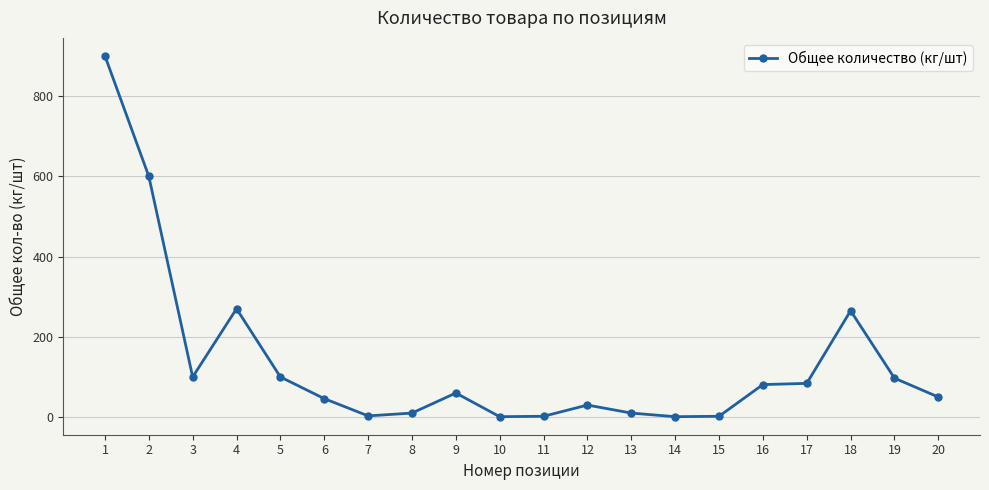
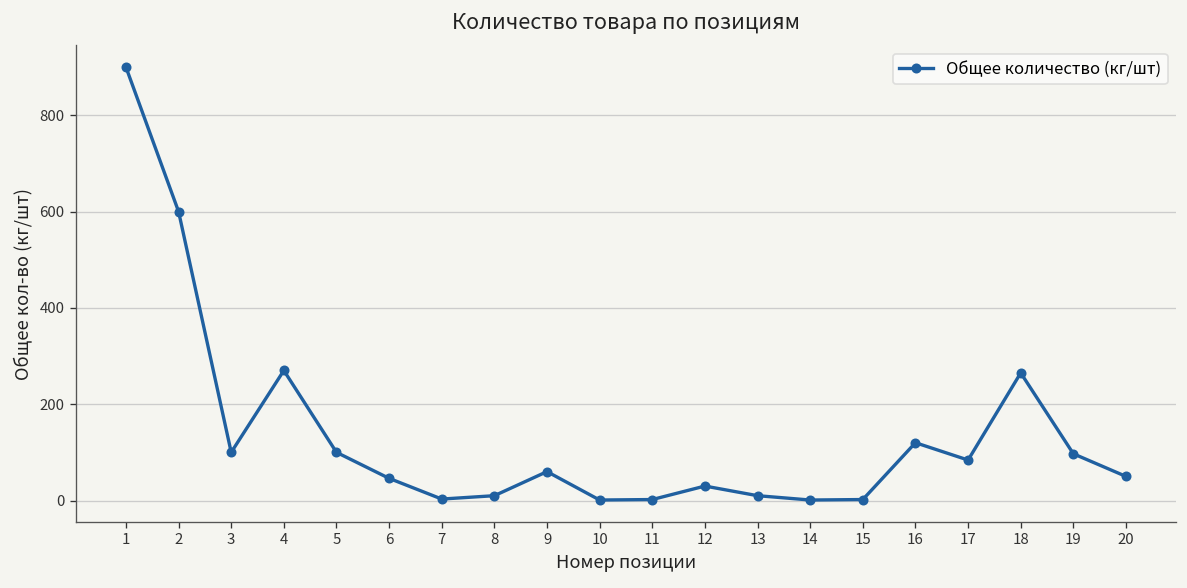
  {
    "1": 900,
    "2": 600,
    "3": 100,
    "4": 270,
    "5": 100,
    "6": 50,
    "7": 0,
    "8": 10,
    "9": 60,
    "10": 0,
    "11": 0,
    "12": 30,
    "13": 10,
    "14": 0,
    "15": 0,
-   "16": 80,
+   "16": 120,
    "17": 80,
    "18": 270,
    "19": 100,
    "20": 50
  }
